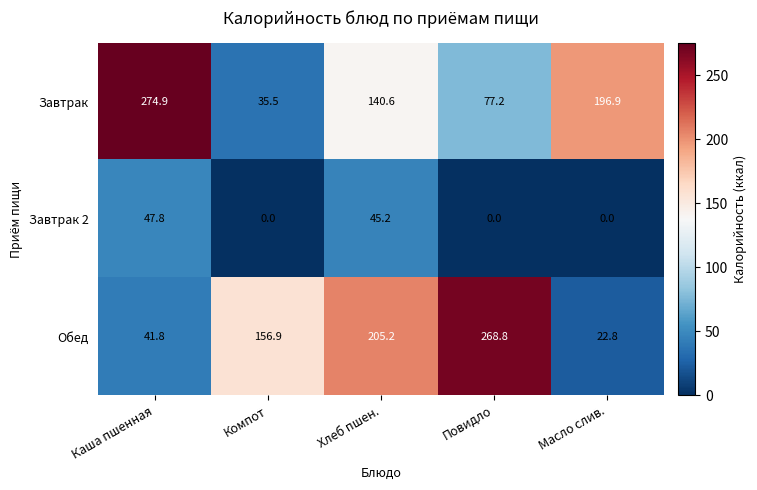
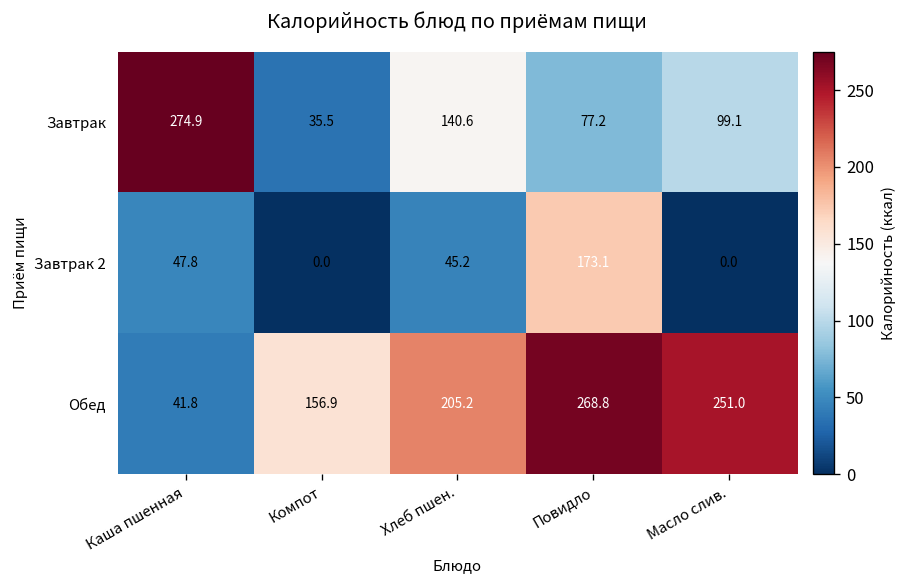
  {
    "Завтрак": {
      "Каша пшенная": 274.9,
      "Компот": 35.5,
      "Хлеб пшен.": 140.6,
      "Повидло": 77.2,
-     "Масло слив.": 196.9
+     "Масло слив.": 99.1
    },
    "Завтрак 2": {
      "Каша пшенная": 47.8,
      "Компот": 0.0,
      "Хлеб пшен.": 45.2,
-     "Повидло": 0.0,
+     "Повидло": 173.1,
      "Масло слив.": 0.0
    },
    "Обед": {
      "Каша пшенная": 41.8,
      "Компот": 156.9,
      "Хлеб пшен.": 205.2,
      "Повидло": 268.8,
-     "Масло слив.": 22.8
+     "Масло слив.": 251.0
    }
  }
